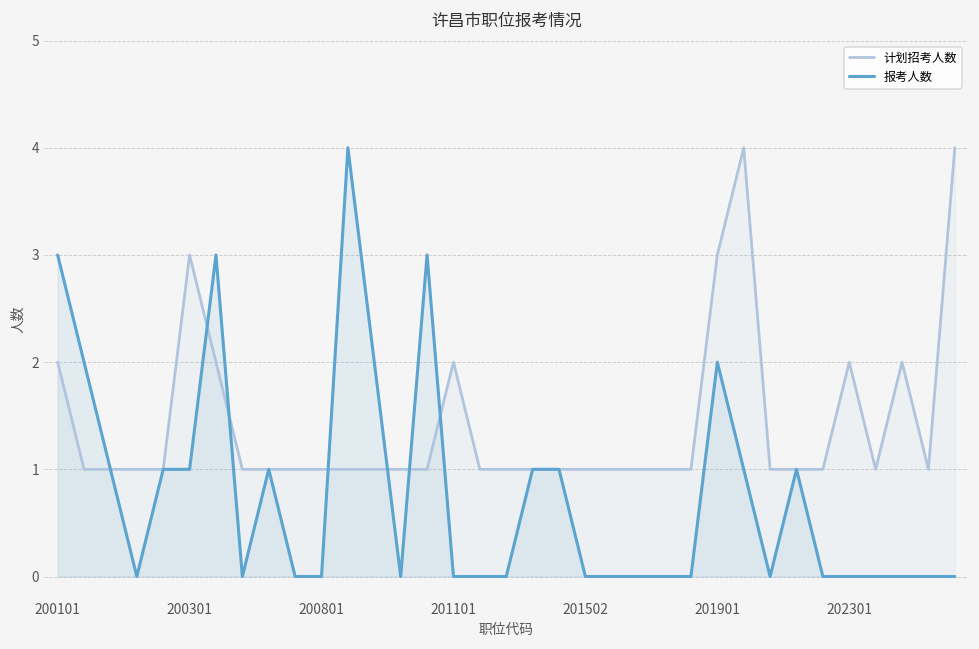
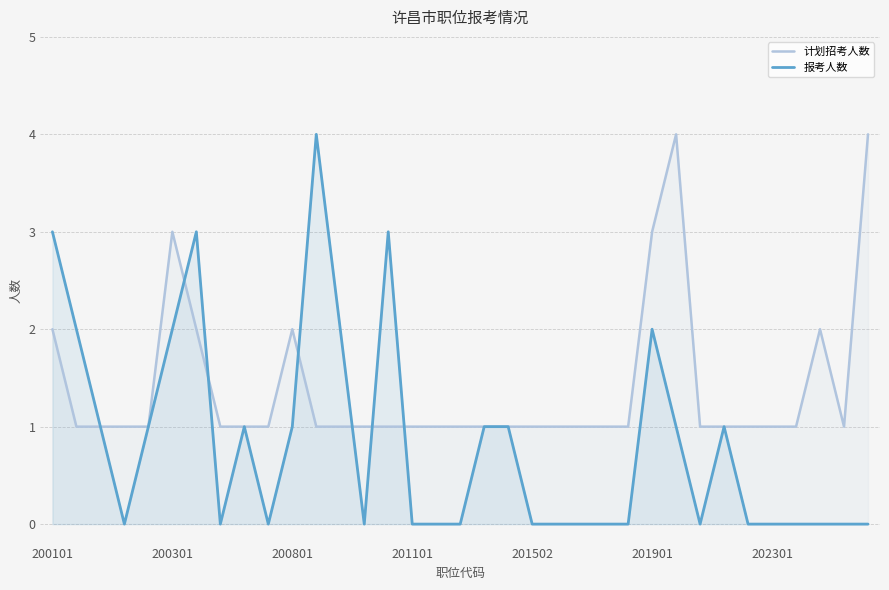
  {
    "计划招考人数": {
      "200101": 2,
      "200301": 3,
-     "200801": 1,
-     "201101": 2,
+     "200801": 2,
+     "201101": 1,
      "201502": 1,
      "201901": 3,
-     "202301": 2
+     "202301": 1
    },
    "报考人数": {
      "200101": 3,
-     "200301": 1,
-     "200801": 0,
+     "200301": 2,
+     "200801": 1,
      "201101": 0,
      "201502": 0,
      "201901": 2,
      "202301": 0
    }
  }
